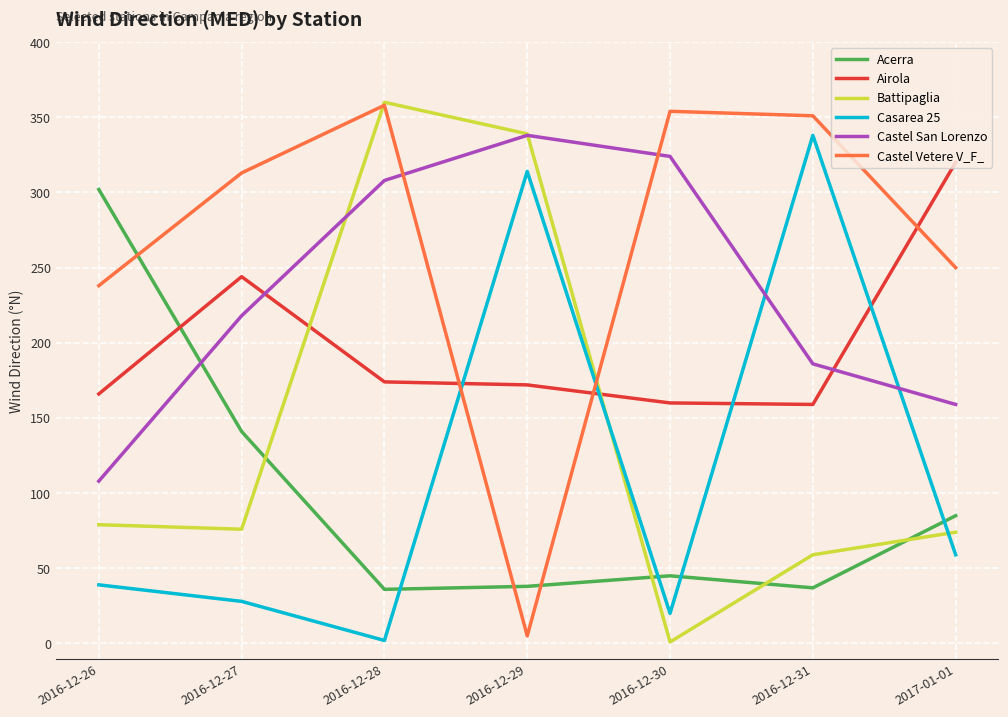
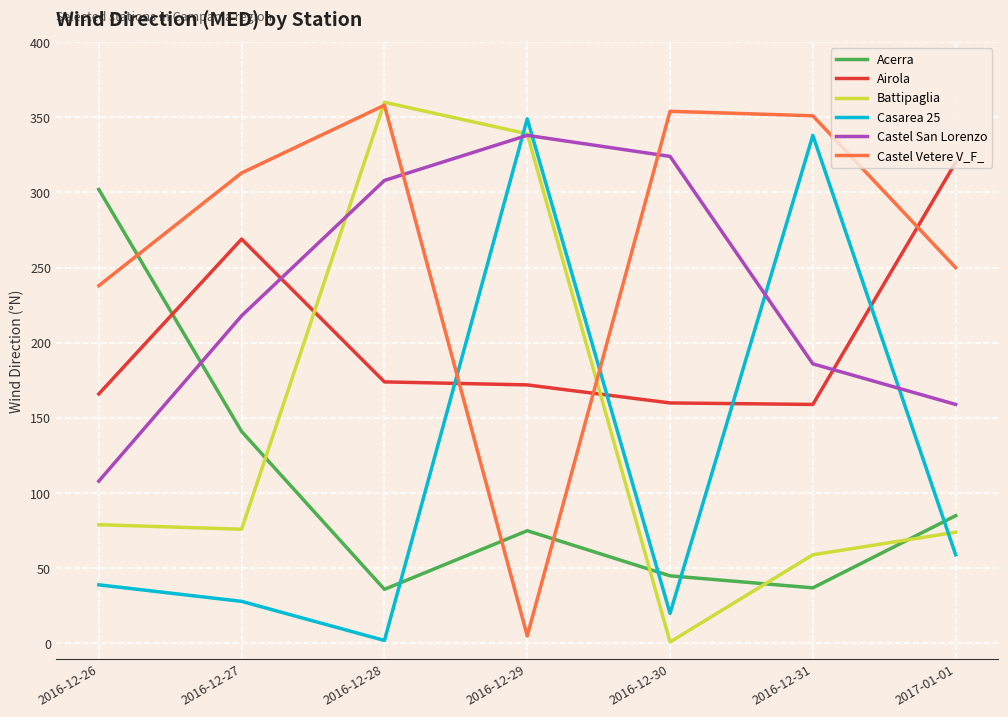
  {
    "Acerra": {
      "2016-12-26": 302,
      "2016-12-27": 141,
      "2016-12-28": 36,
-     "2016-12-29": 38,
+     "2016-12-29": 75,
      "2016-12-30": 45,
      "2016-12-31": 37,
      "2017-01-01": 85
    },
    "Airola": {
      "2016-12-26": 166,
-     "2016-12-27": 244,
+     "2016-12-27": 269,
      "2016-12-28": 174,
      "2016-12-29": 172,
      "2016-12-30": 160,
      "2016-12-31": 159
    },
    "Battipaglia": {
      "2016-12-26": 79,
      "2016-12-27": 76,
      "2016-12-28": 360,
      "2016-12-30": 1,
      "2016-12-31": 59,
      "2017-01-01": 74
    },
    "Casarea 25": {
      "2016-12-26": 39,
      "2016-12-27": 28,
      "2016-12-28": 2,
-     "2016-12-29": 314,
+     "2016-12-29": 349,
      "2016-12-30": 20,
      "2016-12-31": 338,
      "2017-01-01": 59
    },
    "Castel San Lorenzo": {
      "2016-12-26": 108,
      "2016-12-27": 218,
      "2016-12-28": 308,
      "2016-12-30": 324,
      "2016-12-31": 186,
      "2017-01-01": 159
    },
    "Castel Vetere V_F_": {
      "2016-12-26": 238,
      "2016-12-27": 313,
      "2016-12-28": 358,
      "2016-12-29": 5,
      "2016-12-30": 354,
      "2016-12-31": 351,
      "2017-01-01": 250
    }
  }
